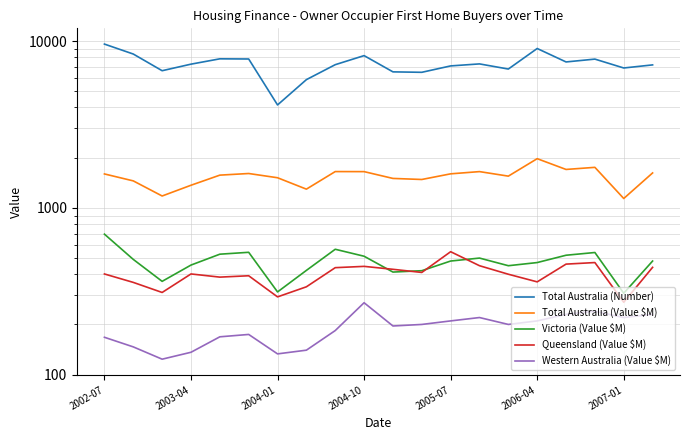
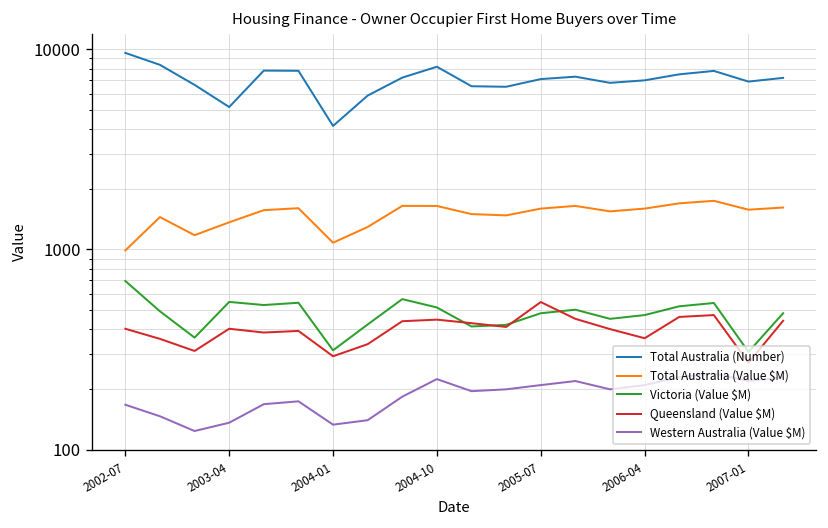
  {
    "Total Australia (Number)": {
      "2002-07": 10000,
-     "2003-04": 7000,
+     "2003-04": 5100,
      "2004-01": 4100,
      "2004-10": 8000,
      "2005-07": 7100,
-     "2006-04": 9000,
+     "2006-04": 7000,
      "2007-01": 6900
    },
    "Total Australia (Value $M)": {
-     "2002-07": 1600,
+     "2002-07": 1000,
      "2003-04": 1400,
-     "2004-01": 1500,
+     "2004-01": 1100,
      "2004-10": 1600,
      "2005-07": 1600,
-     "2006-04": 2000,
-     "2007-01": 1100
+     "2006-04": 1600,
+     "2007-01": 1600
    },
    "Victoria (Value $M)": {
      "2002-07": 700,
-     "2003-04": 450,
+     "2003-04": 550,
      "2004-01": 310,
      "2004-10": 510,
      "2005-07": 480,
      "2006-04": 470
    },
    "Queensland (Value $M)": {
      "2002-07": 400,
      "2003-04": 400,
      "2004-01": 290,
      "2004-10": 450,
      "2005-07": 550,
      "2006-04": 360
    },
    "Western Australia (Value $M)": {
      "2002-07": 170,
      "2003-04": 140,
      "2004-01": 130,
-     "2004-10": 270,
+     "2004-10": 230,
      "2005-07": 210
    }
  }
